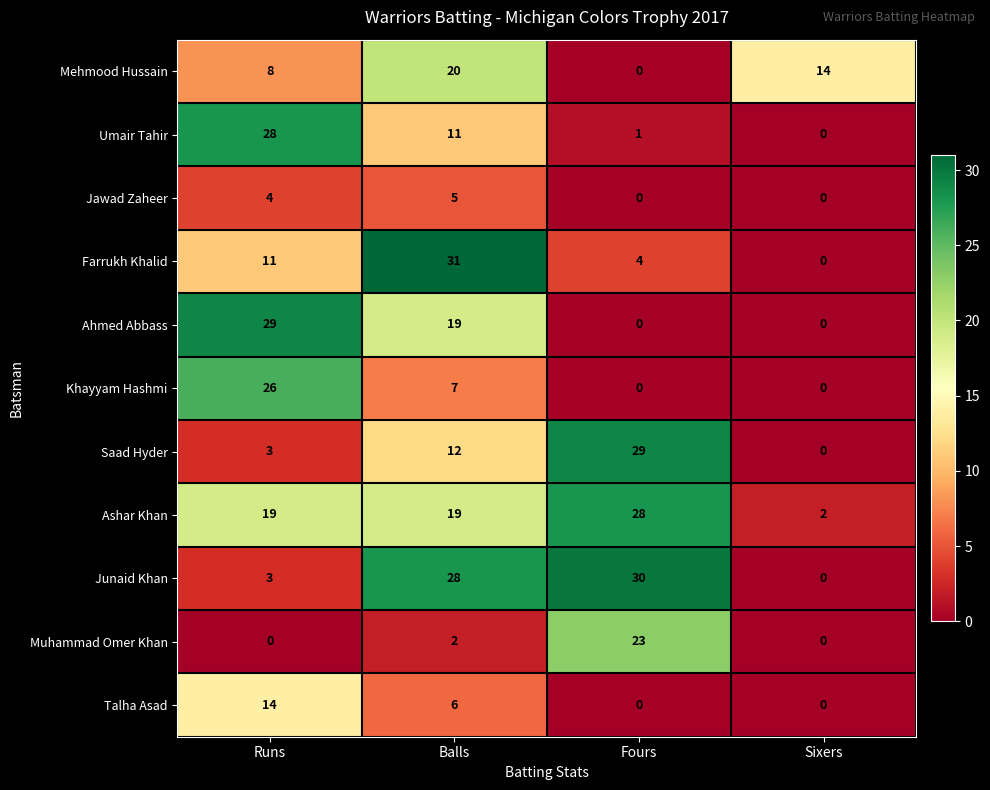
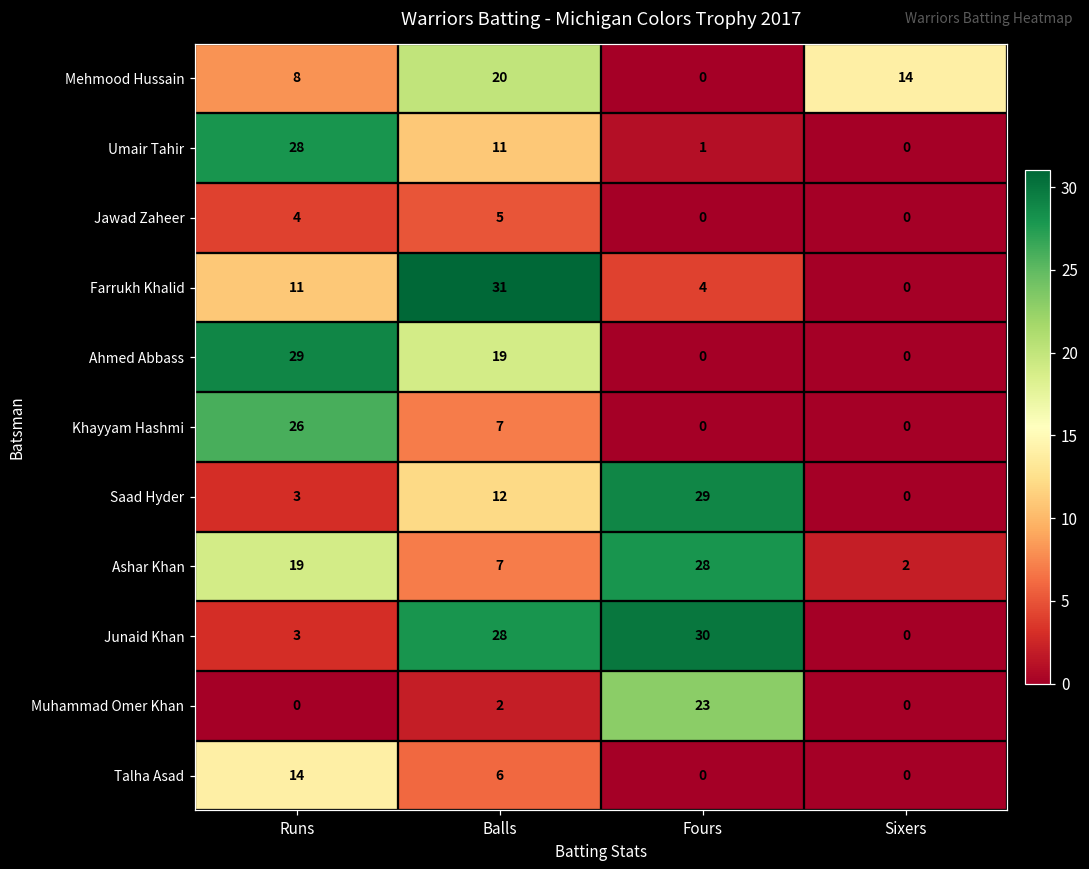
  {
    "Mehmood Hussain": {
      "Runs": 8,
      "Balls": 20,
      "Fours": 0,
      "Sixers": 14
    },
    "Umair Tahir": {
      "Runs": 28,
      "Balls": 11,
      "Fours": 1,
      "Sixers": 0
    },
    "Jawad Zaheer": {
      "Runs": 4,
      "Balls": 5,
      "Fours": 0,
      "Sixers": 0
    },
    "Farrukh Khalid": {
      "Runs": 11,
      "Balls": 31,
      "Fours": 4,
      "Sixers": 0
    },
    "Ahmed Abbass": {
      "Runs": 29,
      "Balls": 19,
      "Fours": 0,
      "Sixers": 0
    },
    "Khayyam Hashmi": {
      "Runs": 26,
      "Balls": 7,
      "Fours": 0,
      "Sixers": 0
    },
    "Saad Hyder": {
      "Runs": 3,
      "Balls": 12,
      "Fours": 29,
      "Sixers": 0
    },
    "Ashar Khan": {
      "Runs": 19,
-     "Balls": 19,
+     "Balls": 7,
      "Fours": 28,
      "Sixers": 2
    },
    "Junaid Khan": {
      "Runs": 3,
      "Balls": 28,
      "Fours": 30,
      "Sixers": 0
    },
    "Muhammad Omer Khan": {
      "Runs": 0,
      "Balls": 2,
      "Fours": 23,
      "Sixers": 0
    },
    "Talha Asad": {
      "Runs": 14,
      "Balls": 6,
      "Fours": 0,
      "Sixers": 0
    }
  }
